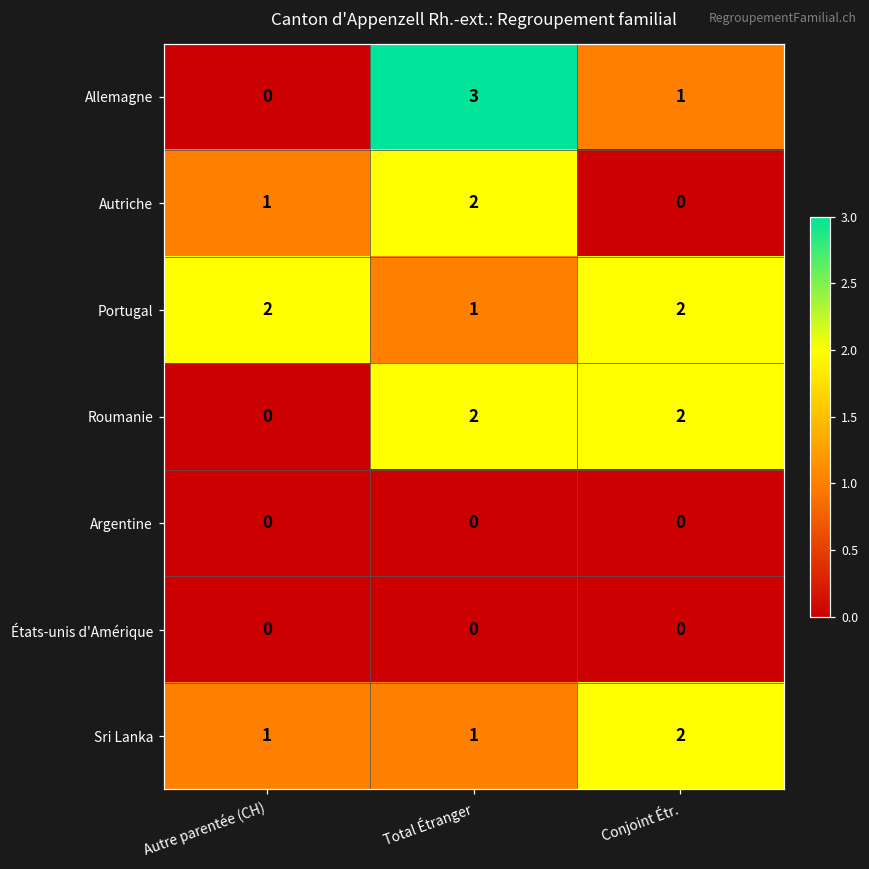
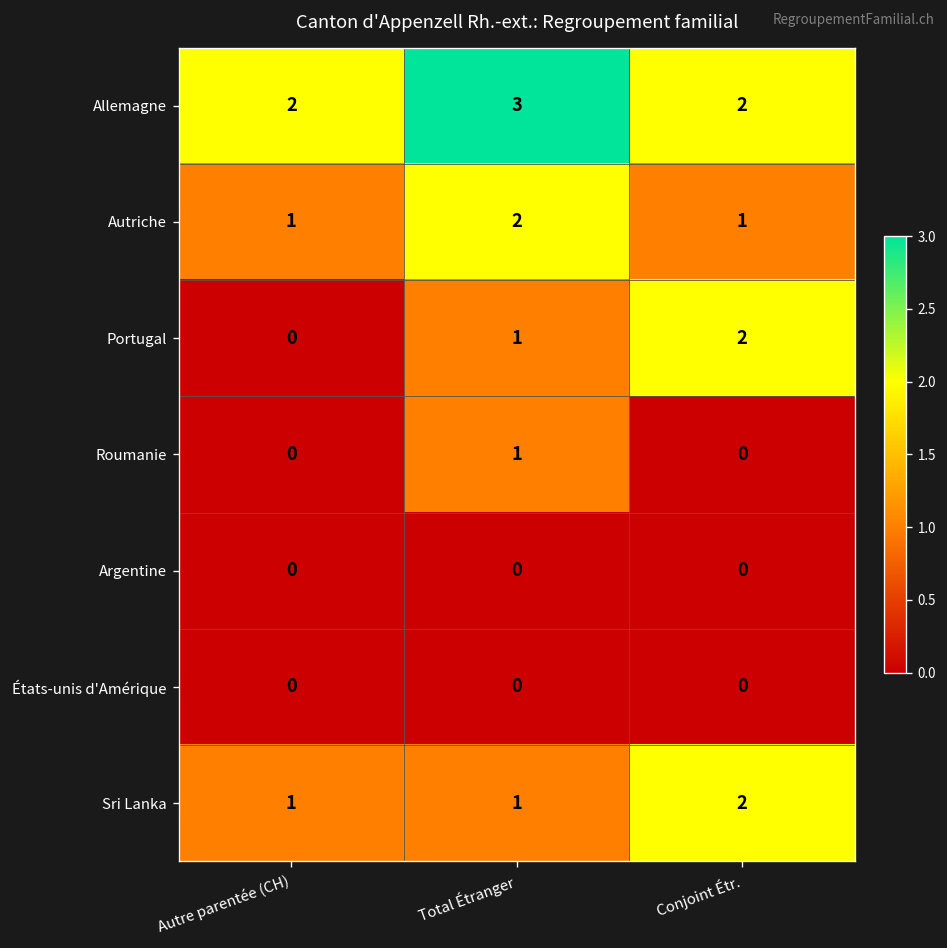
  {
    "Allemagne": {
-     "Autre parentée (CH)": 0,
+     "Autre parentée (CH)": 2,
      "Total Étranger": 3,
-     "Conjoint Étr.": 1
+     "Conjoint Étr.": 2
    },
    "Autriche": {
      "Autre parentée (CH)": 1,
      "Total Étranger": 2,
-     "Conjoint Étr.": 0
+     "Conjoint Étr.": 1
    },
    "Portugal": {
-     "Autre parentée (CH)": 2,
+     "Autre parentée (CH)": 0,
      "Total Étranger": 1,
      "Conjoint Étr.": 2
    },
    "Roumanie": {
      "Autre parentée (CH)": 0,
-     "Total Étranger": 2,
-     "Conjoint Étr.": 2
+     "Total Étranger": 1,
+     "Conjoint Étr.": 0
    },
    "Argentine": {
      "Autre parentée (CH)": 0,
      "Total Étranger": 0,
      "Conjoint Étr.": 0
    },
    "États-unis d'Amérique": {
      "Autre parentée (CH)": 0,
      "Total Étranger": 0,
      "Conjoint Étr.": 0
    },
    "Sri Lanka": {
      "Autre parentée (CH)": 1,
      "Total Étranger": 1,
      "Conjoint Étr.": 2
    }
  }
